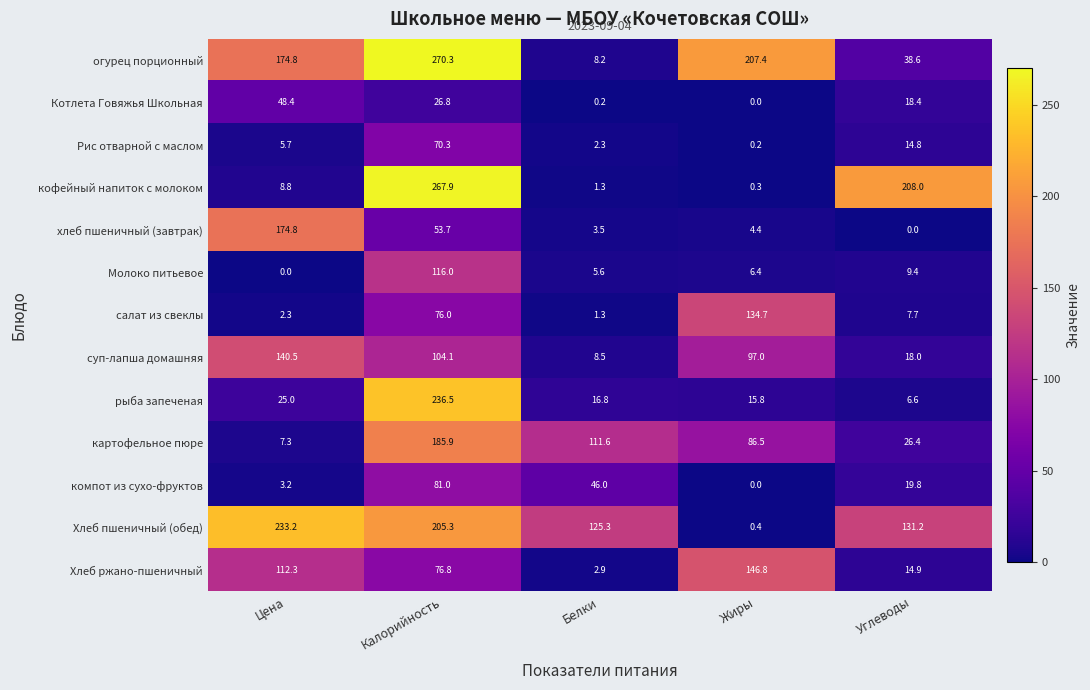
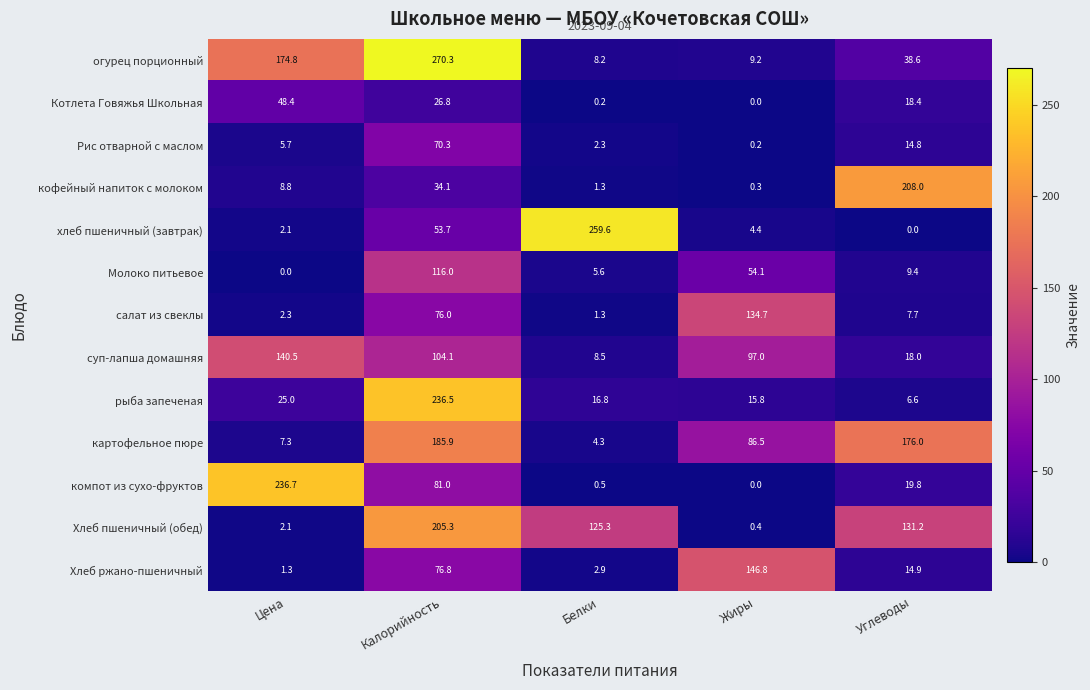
  {
    "огурец порционный": {
      "Цена": 174.8,
      "Калорийность": 270.3,
      "Белки": 8.2,
-     "Жиры": 207.4,
+     "Жиры": 9.2,
      "Углеводы": 38.6
    },
    "Котлета Говяжья Школьная": {
      "Цена": 48.4,
      "Калорийность": 26.8,
      "Белки": 0.2,
      "Жиры": 0.0,
      "Углеводы": 18.4
    },
    "Рис отварной с маслом": {
      "Цена": 5.7,
      "Калорийность": 70.3,
      "Белки": 2.3,
      "Жиры": 0.2,
      "Углеводы": 14.8
    },
    "кофейный напиток с молоком": {
      "Цена": 8.8,
-     "Калорийность": 267.9,
+     "Калорийность": 34.1,
      "Белки": 1.3,
      "Жиры": 0.3,
      "Углеводы": 208.0
    },
    "хлеб пшеничный (завтрак)": {
-     "Цена": 174.8,
+     "Цена": 2.1,
      "Калорийность": 53.7,
-     "Белки": 3.5,
+     "Белки": 259.6,
      "Жиры": 4.4,
      "Углеводы": 0.0
    },
    "Молоко питьевое": {
      "Цена": 0.0,
      "Калорийность": 116.0,
      "Белки": 5.6,
-     "Жиры": 6.4,
+     "Жиры": 54.1,
      "Углеводы": 9.4
    },
    "салат из свеклы": {
      "Цена": 2.3,
      "Калорийность": 76.0,
      "Белки": 1.3,
      "Жиры": 134.7,
      "Углеводы": 7.7
    },
    "суп-лапша домашняя": {
      "Цена": 140.5,
      "Калорийность": 104.1,
      "Белки": 8.5,
      "Жиры": 97.0,
      "Углеводы": 18.0
    },
    "рыба запеченая": {
      "Цена": 25.0,
      "Калорийность": 236.5,
      "Белки": 16.8,
      "Жиры": 15.8,
      "Углеводы": 6.6
    },
    "картофельное пюре": {
      "Цена": 7.3,
      "Калорийность": 185.9,
-     "Белки": 111.6,
+     "Белки": 4.3,
      "Жиры": 86.5,
-     "Углеводы": 26.4
+     "Углеводы": 176.0
    },
    "компот из сухо-фруктов": {
-     "Цена": 3.2,
+     "Цена": 236.7,
      "Калорийность": 81.0,
-     "Белки": 46.0,
+     "Белки": 0.5,
      "Жиры": 0.0,
      "Углеводы": 19.8
    },
    "Хлеб пшеничный (обед)": {
-     "Цена": 233.2,
+     "Цена": 2.1,
      "Калорийность": 205.3,
      "Белки": 125.3,
      "Жиры": 0.4,
      "Углеводы": 131.2
    },
    "Хлеб ржано-пшеничный": {
-     "Цена": 112.3,
+     "Цена": 1.3,
      "Калорийность": 76.8,
      "Белки": 2.9,
      "Жиры": 146.8,
      "Углеводы": 14.9
    }
  }
